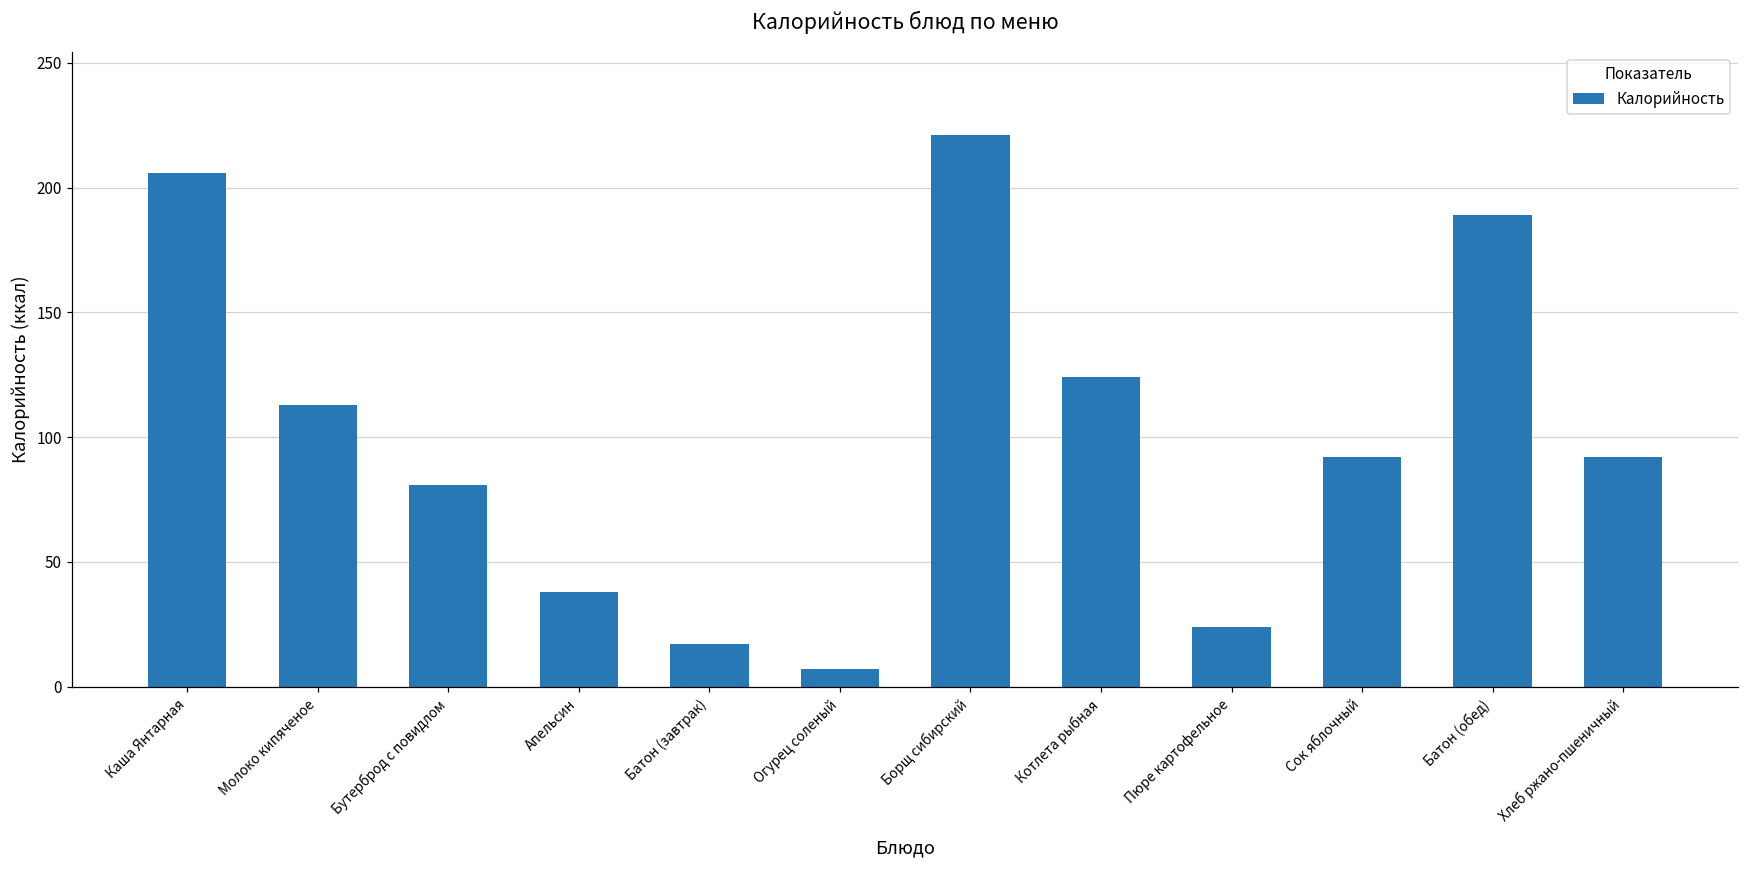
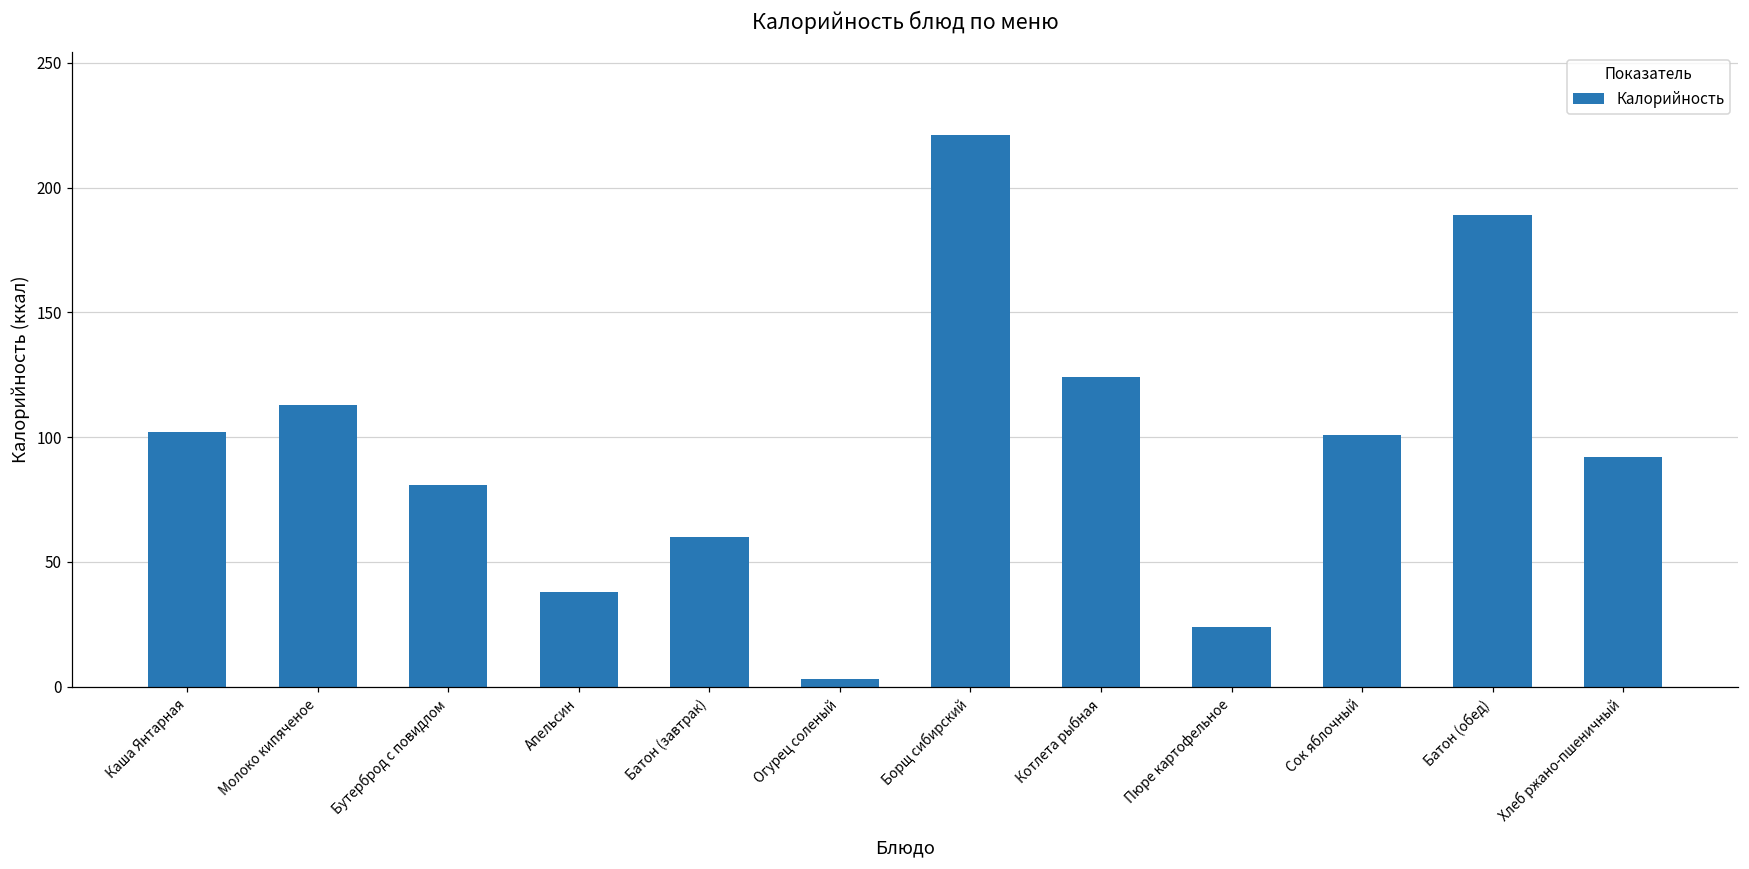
  {
-   "Каша Янтарная": 206,
+   "Каша Янтарная": 102,
    "Молоко кипяченое": 113,
    "Бутерброд с повидлом": 81,
    "Апельсин": 38,
-   "Батон (завтрак)": 17,
-   "Огурец соленый": 7,
+   "Батон (завтрак)": 60,
+   "Огурец соленый": 3,
    "Борщ сибирский": 221,
    "Котлета рыбная": 124,
    "Пюре картофельное": 24,
-   "Сок яблочный": 92,
+   "Сок яблочный": 101,
    "Батон (обед)": 189,
    "Хлеб ржано-пшеничный": 92
  }
